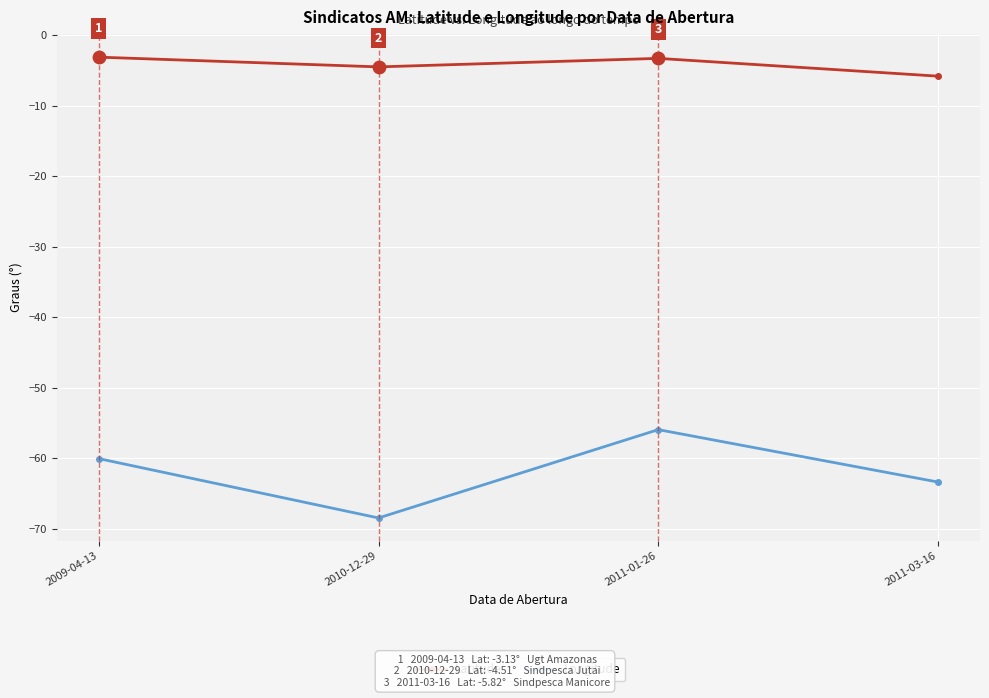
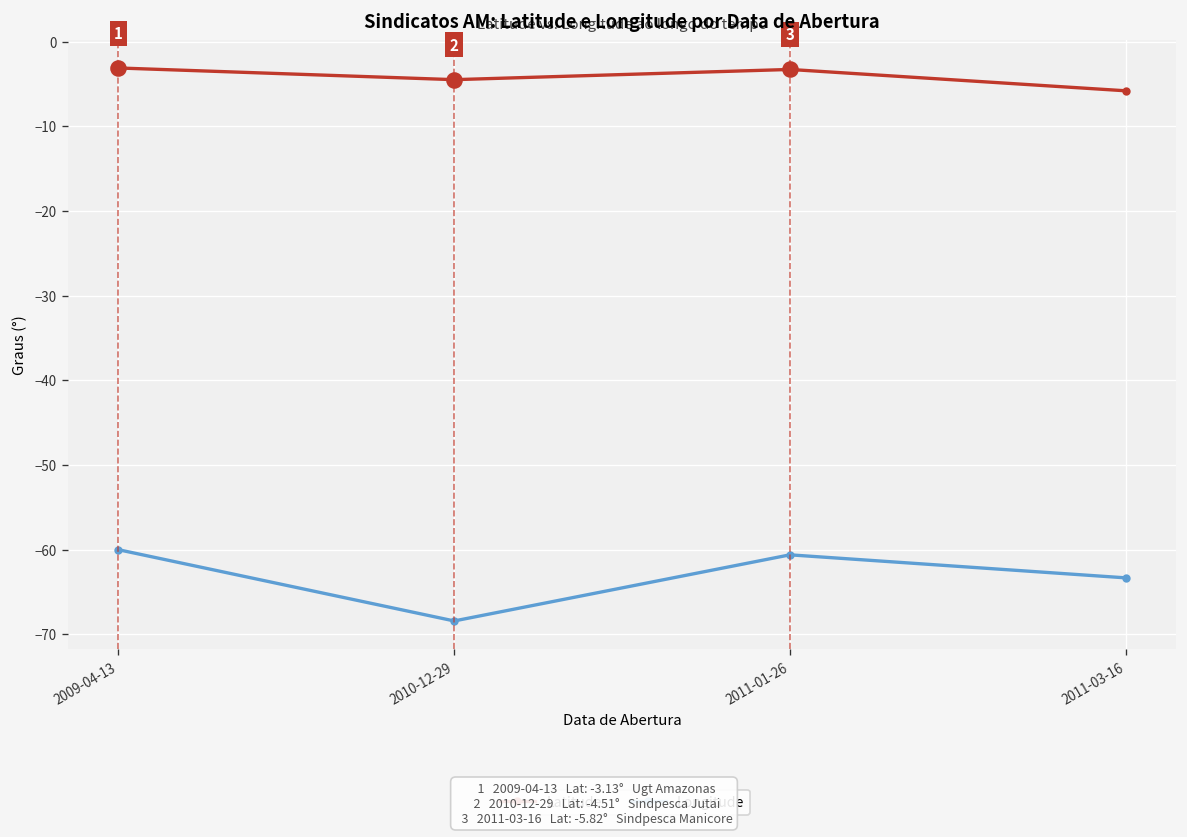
  {
    "Longitude": {
      "2009-04-13": -60,
      "2010-12-29": -68,
-     "2011-01-26": -56,
+     "2011-01-26": -61,
      "2011-03-16": -63
    }
  }
